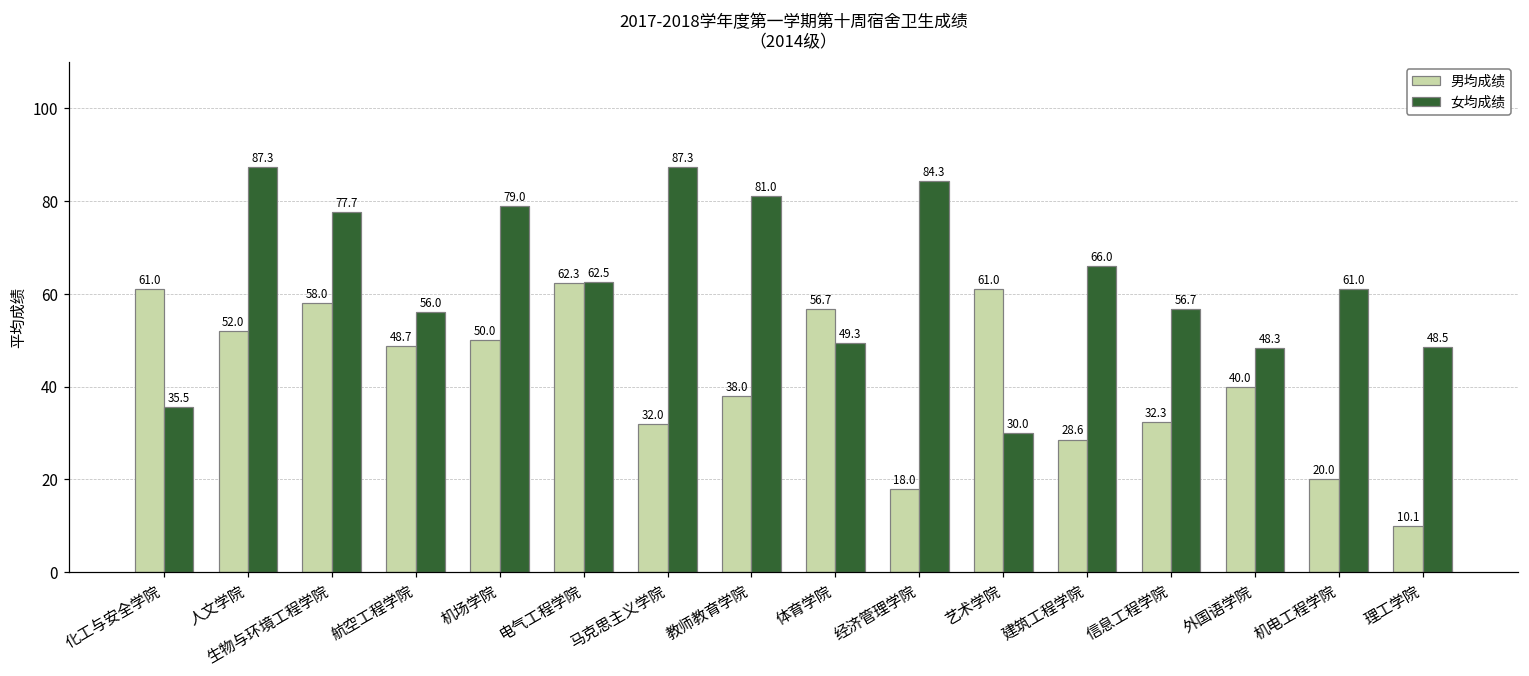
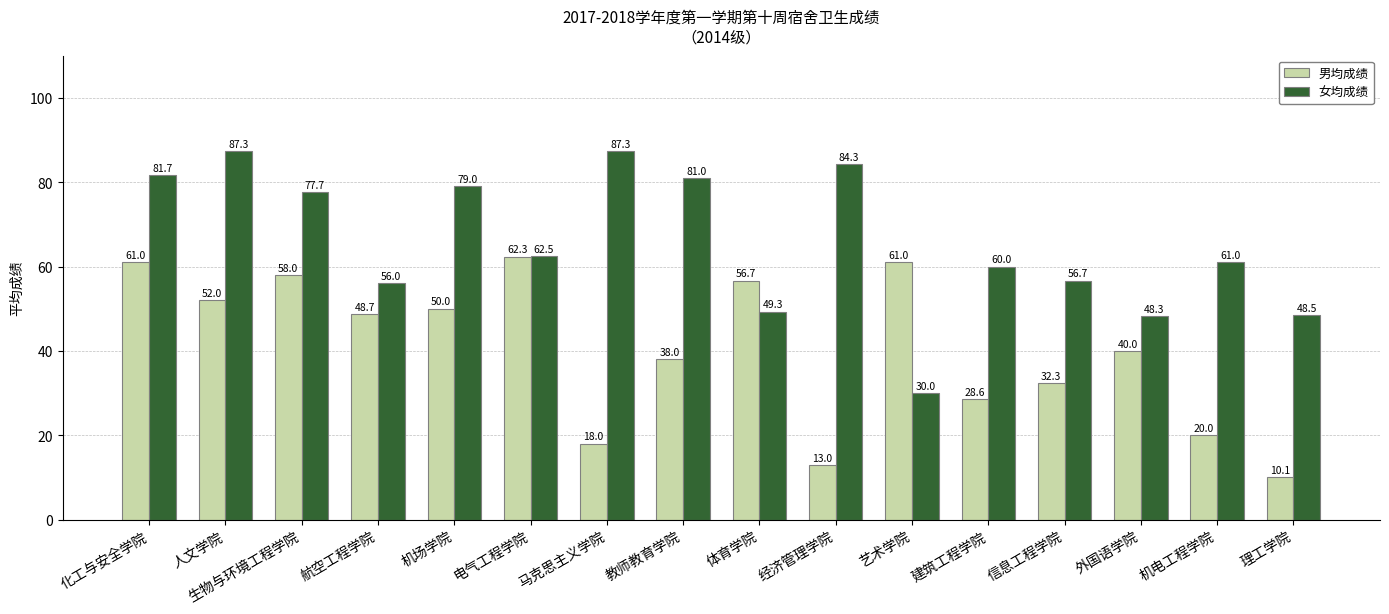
  {
    "男均成绩": {
      "化工与安全学院": 61.0,
      "人文学院": 52.0,
      "生物与环境工程学院": 58.0,
      "航空工程学院": 48.7,
      "机场学院": 50.0,
      "电气工程学院": 62.3,
-     "马克思主义学院": 32.0,
+     "马克思主义学院": 18.0,
      "教师教育学院": 38.0,
      "体育学院": 56.7,
-     "经济管理学院": 18.0,
+     "经济管理学院": 13.0,
      "艺术学院": 61.0,
      "建筑工程学院": 28.6,
      "信息工程学院": 32.3,
      "外国语学院": 40.0,
      "机电工程学院": 20.0,
      "理工学院": 10.1
    },
    "女均成绩": {
-     "化工与安全学院": 35.5,
+     "化工与安全学院": 81.7,
      "人文学院": 87.3,
      "生物与环境工程学院": 77.7,
      "航空工程学院": 56.0,
      "机场学院": 79.0,
      "电气工程学院": 62.5,
      "马克思主义学院": 87.3,
      "教师教育学院": 81.0,
      "体育学院": 49.3,
      "经济管理学院": 84.3,
      "艺术学院": 30.0,
-     "建筑工程学院": 66.0,
+     "建筑工程学院": 60.0,
      "信息工程学院": 56.7,
      "外国语学院": 48.3,
      "机电工程学院": 61.0,
      "理工学院": 48.5
    }
  }
